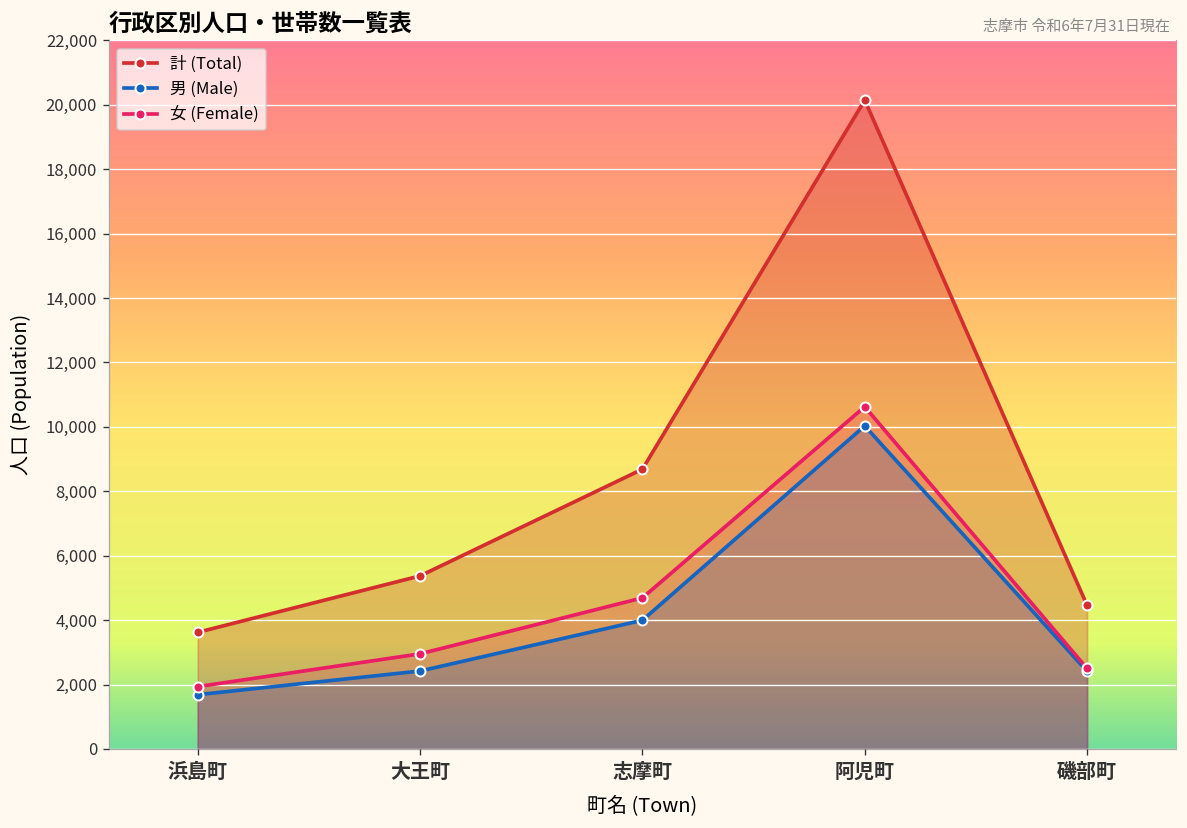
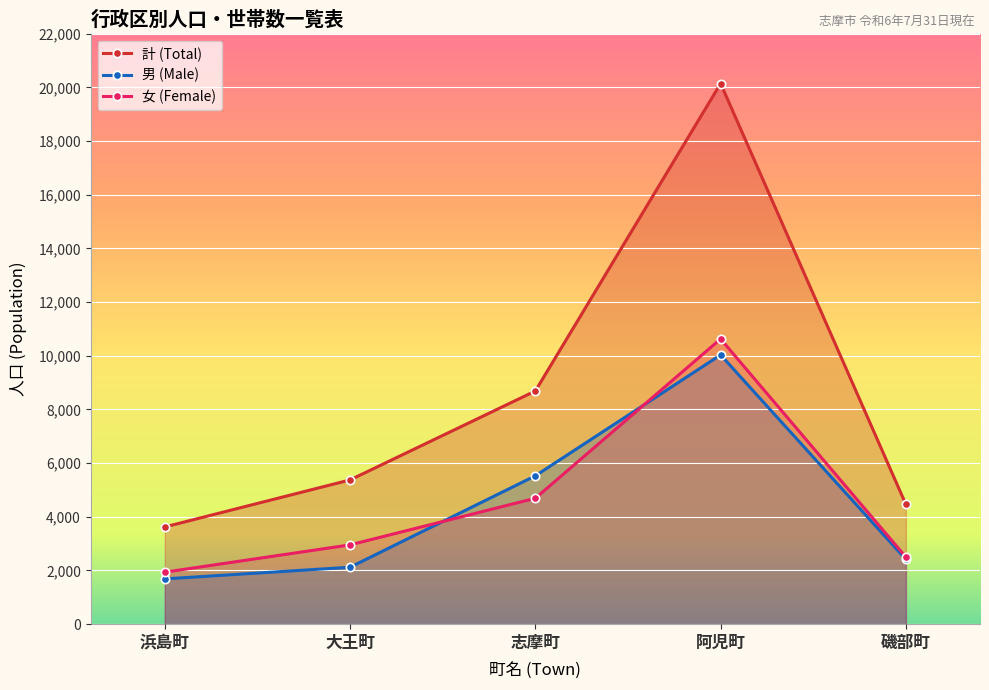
  {
    "男 (Male)": {
      "浜島町": "1,700",
-     "大王町": "2,400",
-     "志摩町": "4,000",
+     "大王町": "2,100",
+     "志摩町": "5,500",
      "阿児町": "10,000"
    }
  }
